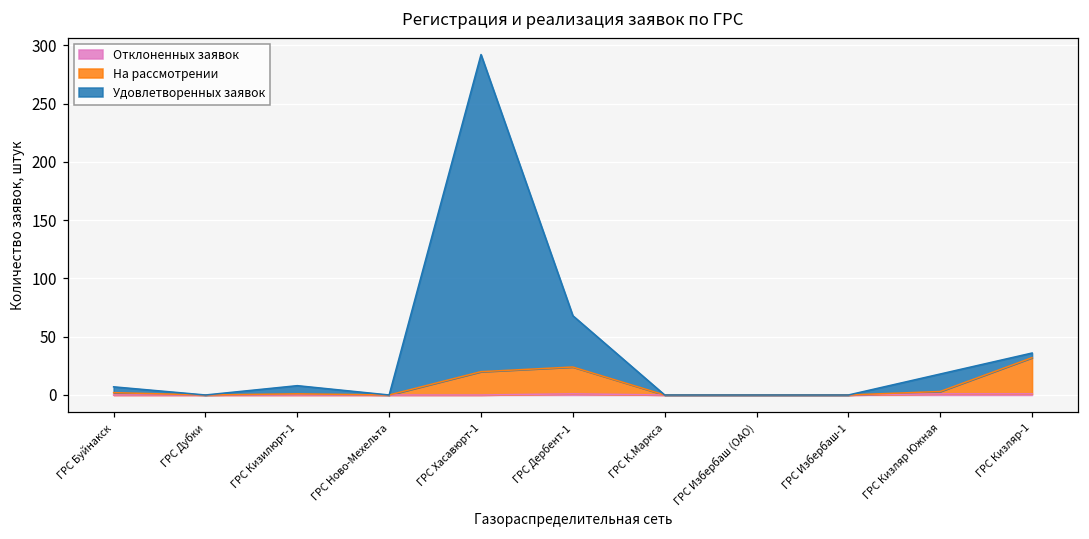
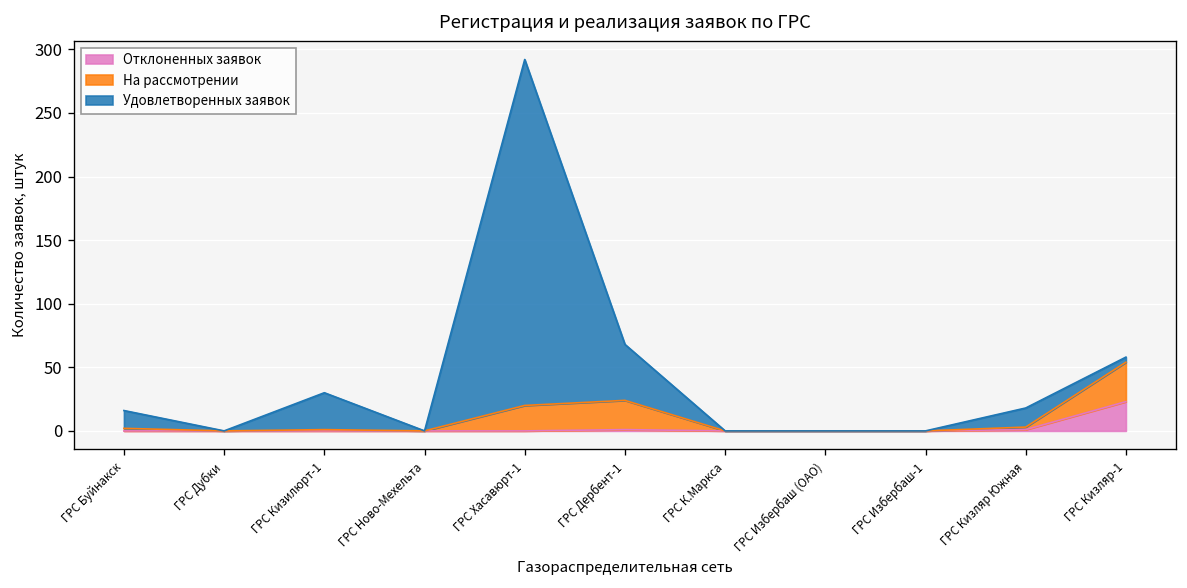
  {
    "Отклоненных заявок": {
      "ГРС Хасавюрт-1": 0,
      "ГРС Дербент-1": 1,
-     "ГРС Кизляр-1": 1
+     "ГРС Кизляр-1": 23
    },
    "На рассмотрении": {
      "ГРС Хасавюрт-1": 20,
      "ГРС Дербент-1": 23,
      "ГРС Кизляр-1": 31
    },
    "Удовлетворенных заявок": {
-     "ГРС Буйнакск": 5,
-     "ГРС Кизилюрт-1": 7,
+     "ГРС Буйнакск": 14,
+     "ГРС Кизилюрт-1": 29,
      "ГРС Хасавюрт-1": 272,
      "ГРС Дербент-1": 44,
      "ГРС Кизляр Южная": 15,
      "ГРС Кизляр-1": 4
    }
  }
